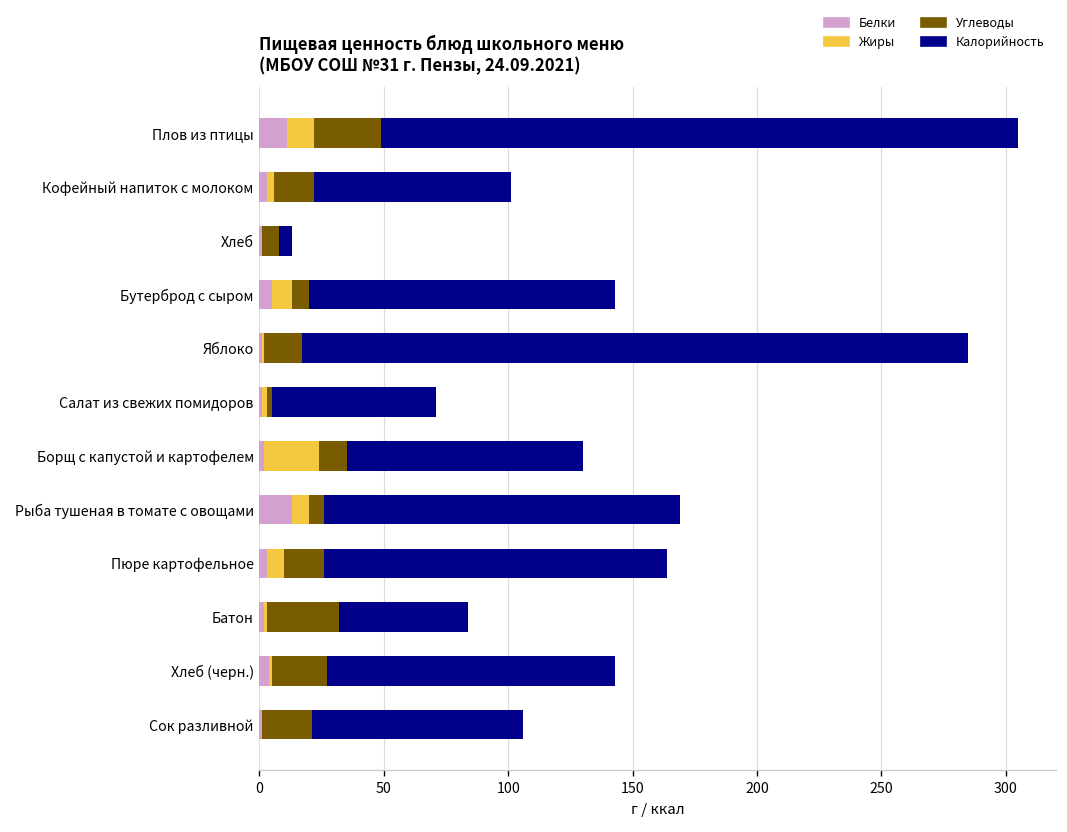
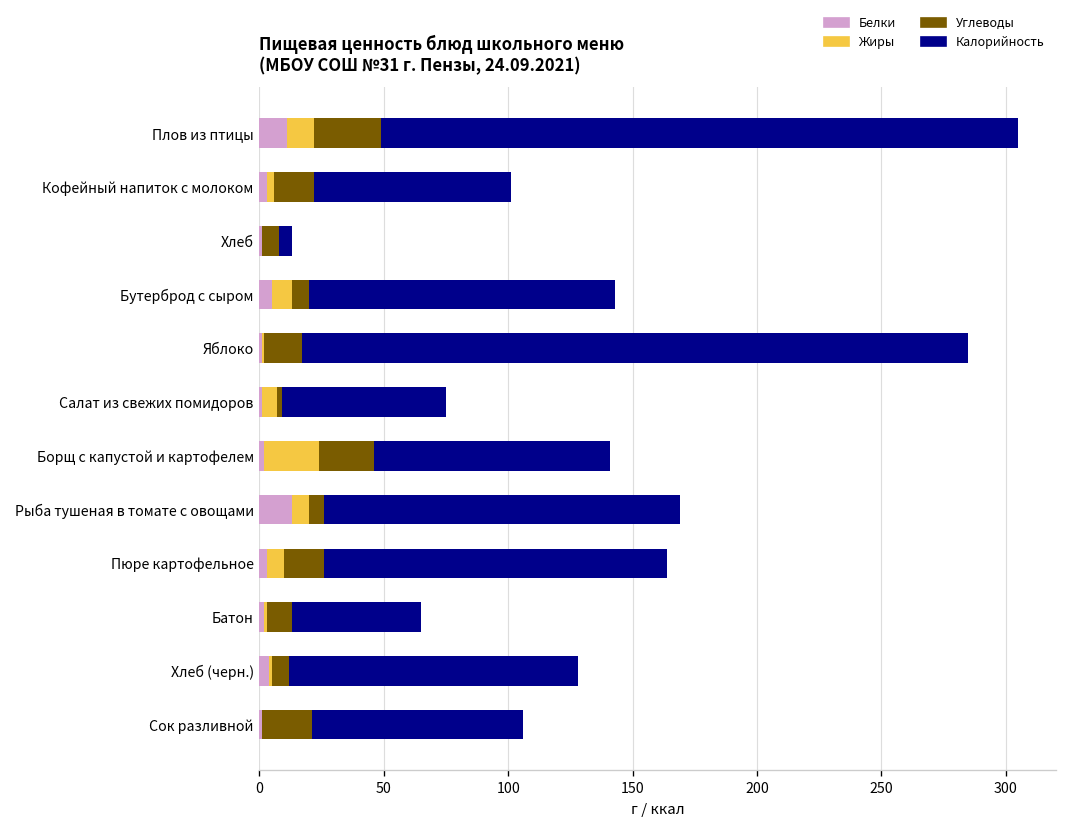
  {
    "Белки": {
      "Плов из птицы": 11,
      "Кофейный напиток с молоком": 3,
      "Бутерброд с сыром": 5,
      "Борщ с капустой и картофелем": 2,
      "Рыба тушеная в томате с овощами": 13,
      "Пюре картофельное": 3,
      "Батон": 2,
      "Хлеб (черн.)": 4
    },
    "Жиры": {
      "Плов из птицы": 11,
      "Кофейный напиток с молоком": 3,
      "Хлеб": 0,
      "Бутерброд с сыром": 8,
-     "Салат из свежих помидоров": 2,
+     "Салат из свежих помидоров": 6,
      "Борщ с капустой и картофелем": 22,
      "Рыба тушеная в томате с овощами": 7,
      "Пюре картофельное": 7,
      "Сок разливной": 0
    },
    "Углеводы": {
      "Плов из птицы": 27,
      "Кофейный напиток с молоком": 16,
      "Хлеб": 7,
      "Бутерброд с сыром": 7,
      "Яблоко": 15,
      "Салат из свежих помидоров": 2,
-     "Борщ с капустой и картофелем": 11,
+     "Борщ с капустой и картофелем": 22,
      "Рыба тушеная в томате с овощами": 6,
      "Пюре картофельное": 16,
-     "Батон": 29,
-     "Хлеб (черн.)": 22,
+     "Батон": 10,
+     "Хлеб (черн.)": 7,
      "Сок разливной": 20
    },
    "Калорийность": {
      "Плов из птицы": 256,
      "Кофейный напиток с молоком": 79,
      "Хлеб": 5,
      "Бутерброд с сыром": 123,
      "Яблоко": 268,
      "Салат из свежих помидоров": 66,
      "Борщ с капустой и картофелем": 95,
      "Рыба тушеная в томате с овощами": 143,
      "Пюре картофельное": 138,
      "Батон": 52,
      "Хлеб (черн.)": 116,
      "Сок разливной": 85
    }
  }
